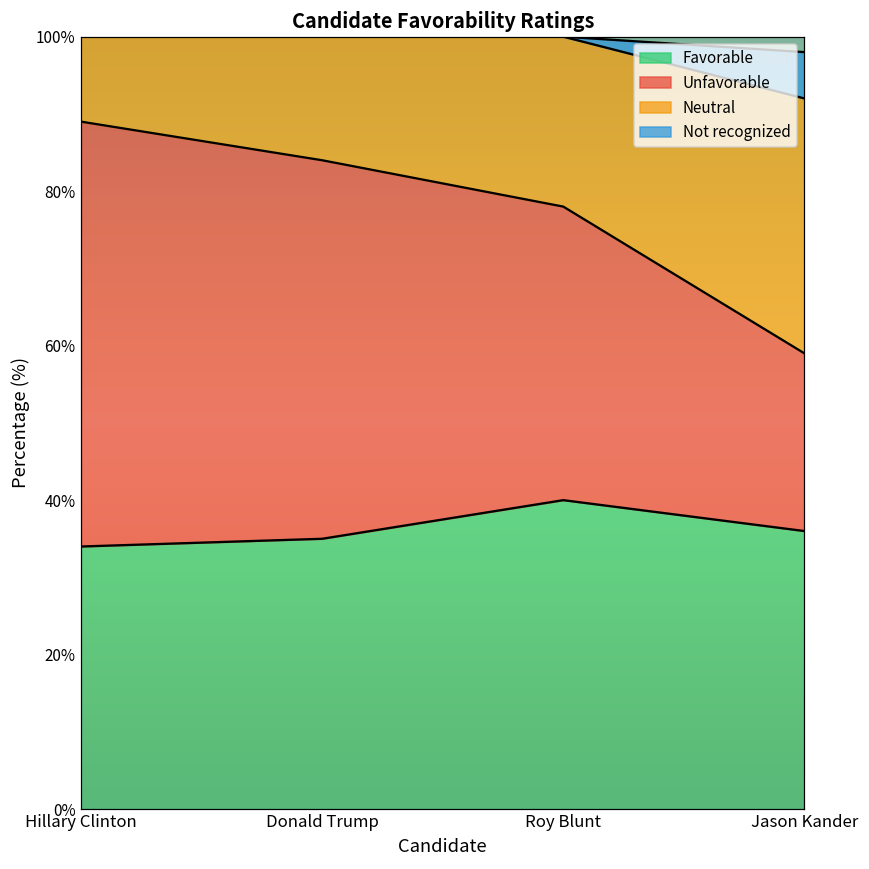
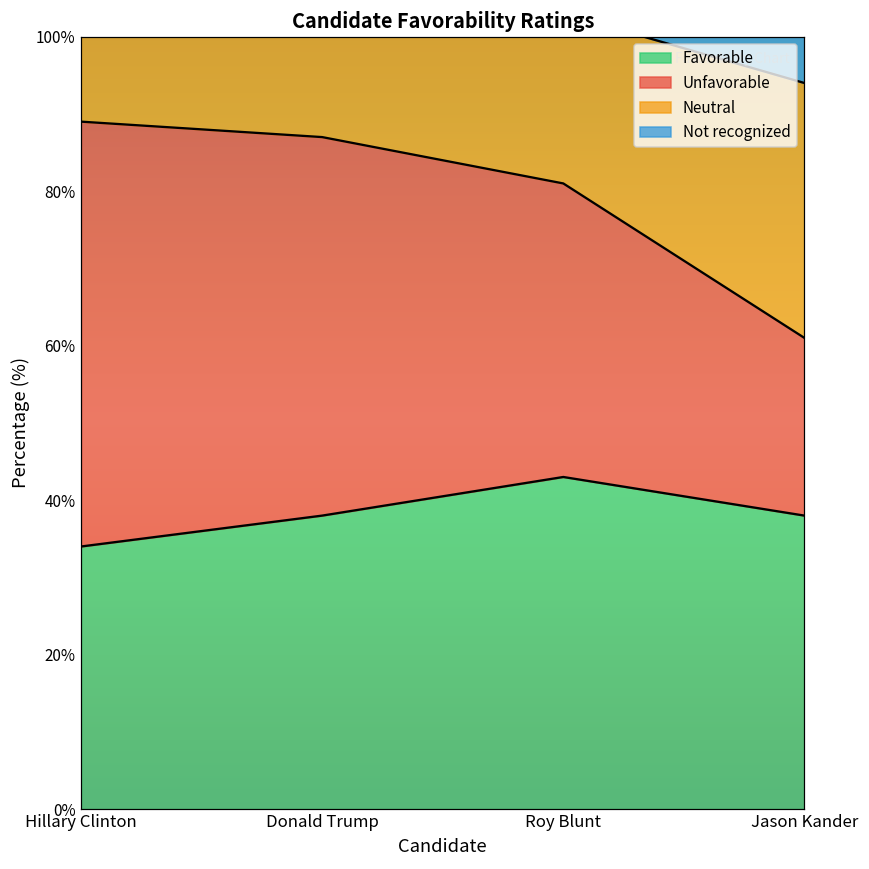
  {
    "Favorable": {
      "Hillary Clinton": "34%",
-     "Donald Trump": "35%",
-     "Roy Blunt": "40%",
-     "Jason Kander": "36%"
+     "Donald Trump": "38%",
+     "Roy Blunt": "43%",
+     "Jason Kander": "38%"
    },
    "Unfavorable": {
      "Hillary Clinton": "55%",
      "Donald Trump": "49%",
      "Roy Blunt": "38%",
      "Jason Kander": "23%"
    },
    "Neutral": {
      "Jason Kander": "33%"
    },
    "Not recognized": {
      "Jason Kander": "6%"
    }
  }
